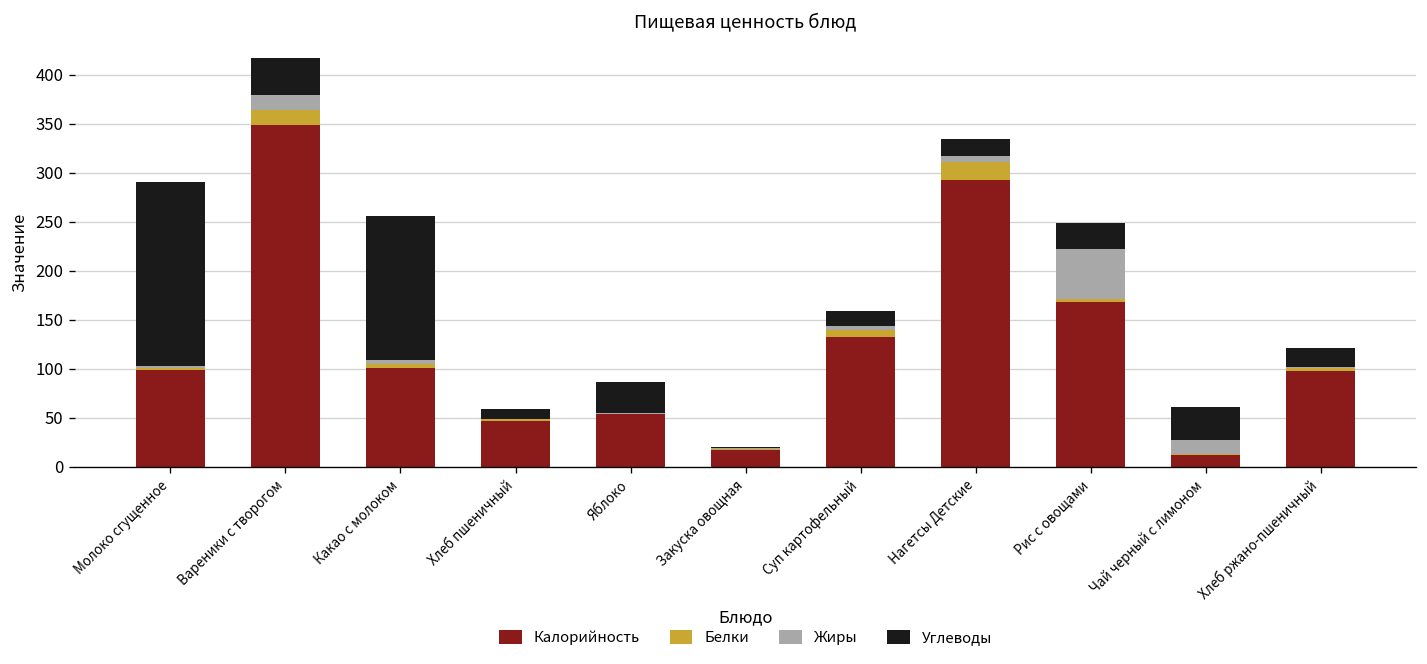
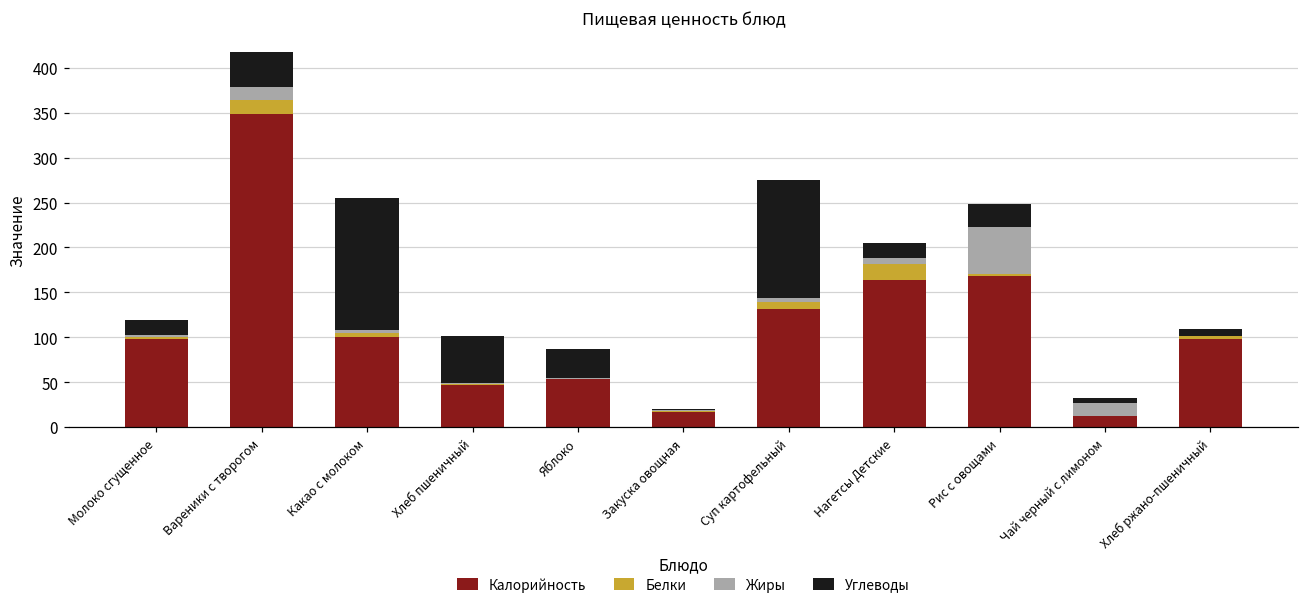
  {
    "Калорийность": {
      "Молоко сгущенное": 100,
      "Вареники с творогом": 350,
      "Какао с молоком": 100,
      "Хлеб пшеничный": 50,
      "Яблоко": 50,
      "Закуска овощная": 20,
      "Суп картофельный": 130,
-     "Нагетсы Детские": 290,
+     "Нагетсы Детские": 160,
      "Рис с овощами": 170,
      "Чай черный с лимоном": 10,
      "Хлеб ржано-пшеничный": 100
    },
    "Белки": {
      "Вареники с творогом": 20,
      "Какао с молоком": 0,
      "Суп картофельный": 10,
      "Нагетсы Детские": 20,
      "Рис с овощами": 0,
      "Хлеб ржано-пшеничный": 0
    },
    "Жиры": {
      "Вареники с творогом": 10,
      "Какао с молоком": 0,
      "Суп картофельный": 0,
      "Нагетсы Детские": 10,
      "Рис с овощами": 50,
      "Чай черный с лимоном": 10
    },
    "Углеводы": {
-     "Молоко сгущенное": 190,
+     "Молоко сгущенное": 20,
      "Вареники с творогом": 40,
      "Какао с молоком": 150,
-     "Хлеб пшеничный": 10,
+     "Хлеб пшеничный": 50,
      "Яблоко": 30,
-     "Суп картофельный": 20,
+     "Суп картофельный": 130,
      "Нагетсы Детские": 20,
      "Рис с овощами": 30,
-     "Чай черный с лимоном": 30,
-     "Хлеб ржано-пшеничный": 20
+     "Чай черный с лимоном": 10,
+     "Хлеб ржано-пшеничный": 10
    }
  }
